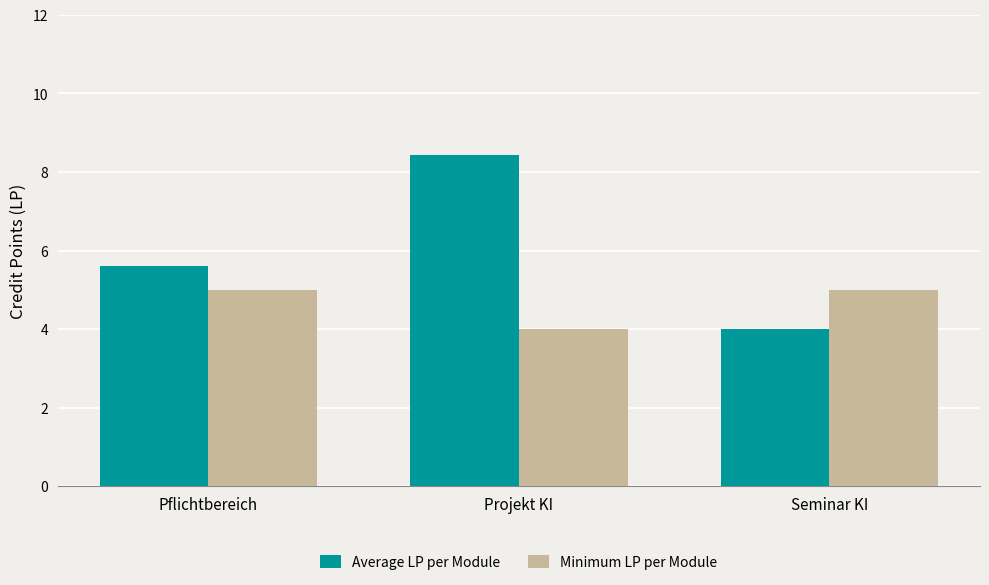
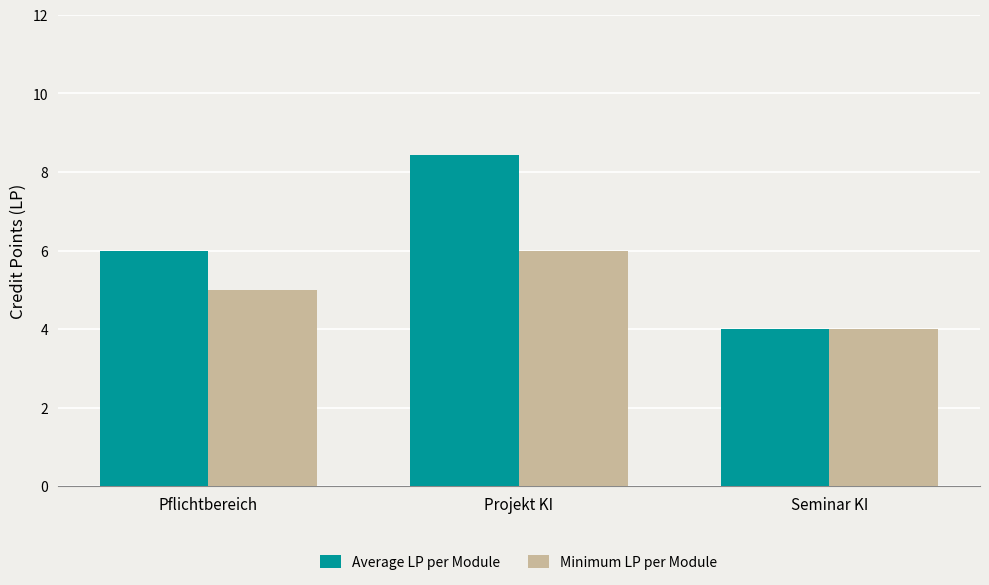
  {
    "Average LP per Module": {
-     "Pflichtbereich": 5.6,
+     "Pflichtbereich": 6.0,
      "Projekt KI": 8.4,
      "Seminar KI": 4.0
    },
    "Minimum LP per Module": {
      "Pflichtbereich": 5,
-     "Projekt KI": 4,
-     "Seminar KI": 5
+     "Projekt KI": 6,
+     "Seminar KI": 4
    }
  }
